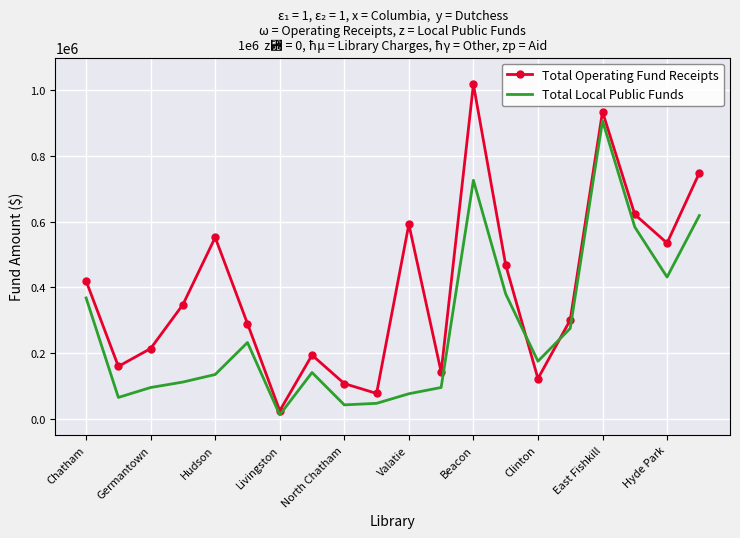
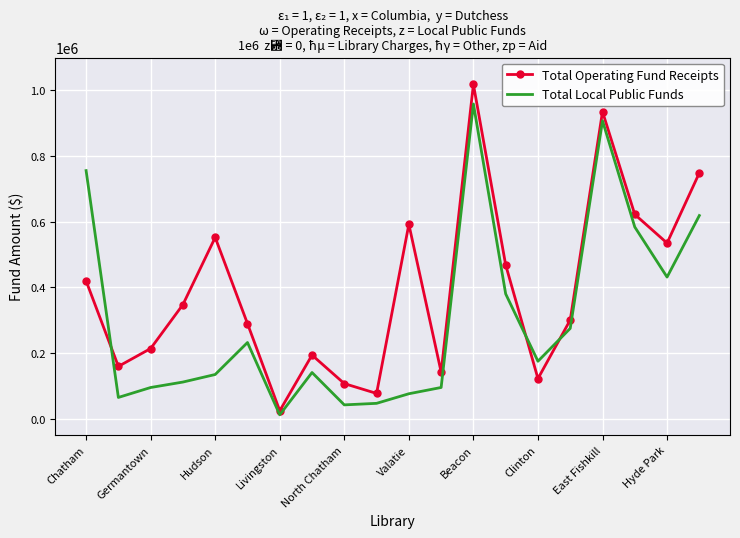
  {
    "Total Operating Fund Receipts": {
      "Chatham": 420000,
      "Germantown": 210000,
      "Hudson": 550000,
      "Livingston": 20000,
      "North Chatham": 110000,
      "Valatie": 590000,
      "Beacon": 1020000,
      "Clinton": 120000,
      "East Fishkill": 940000,
      "Hyde Park": 530000
    },
    "Total Local Public Funds": {
-     "Chatham": 370000,
+     "Chatham": 760000,
      "Germantown": 90000,
      "Hudson": 130000,
      "Livingston": 10000,
      "North Chatham": 40000,
      "Valatie": 80000,
-     "Beacon": 730000,
+     "Beacon": 960000,
      "Clinton": 170000,
      "East Fishkill": 910000,
      "Hyde Park": 430000
    }
  }
